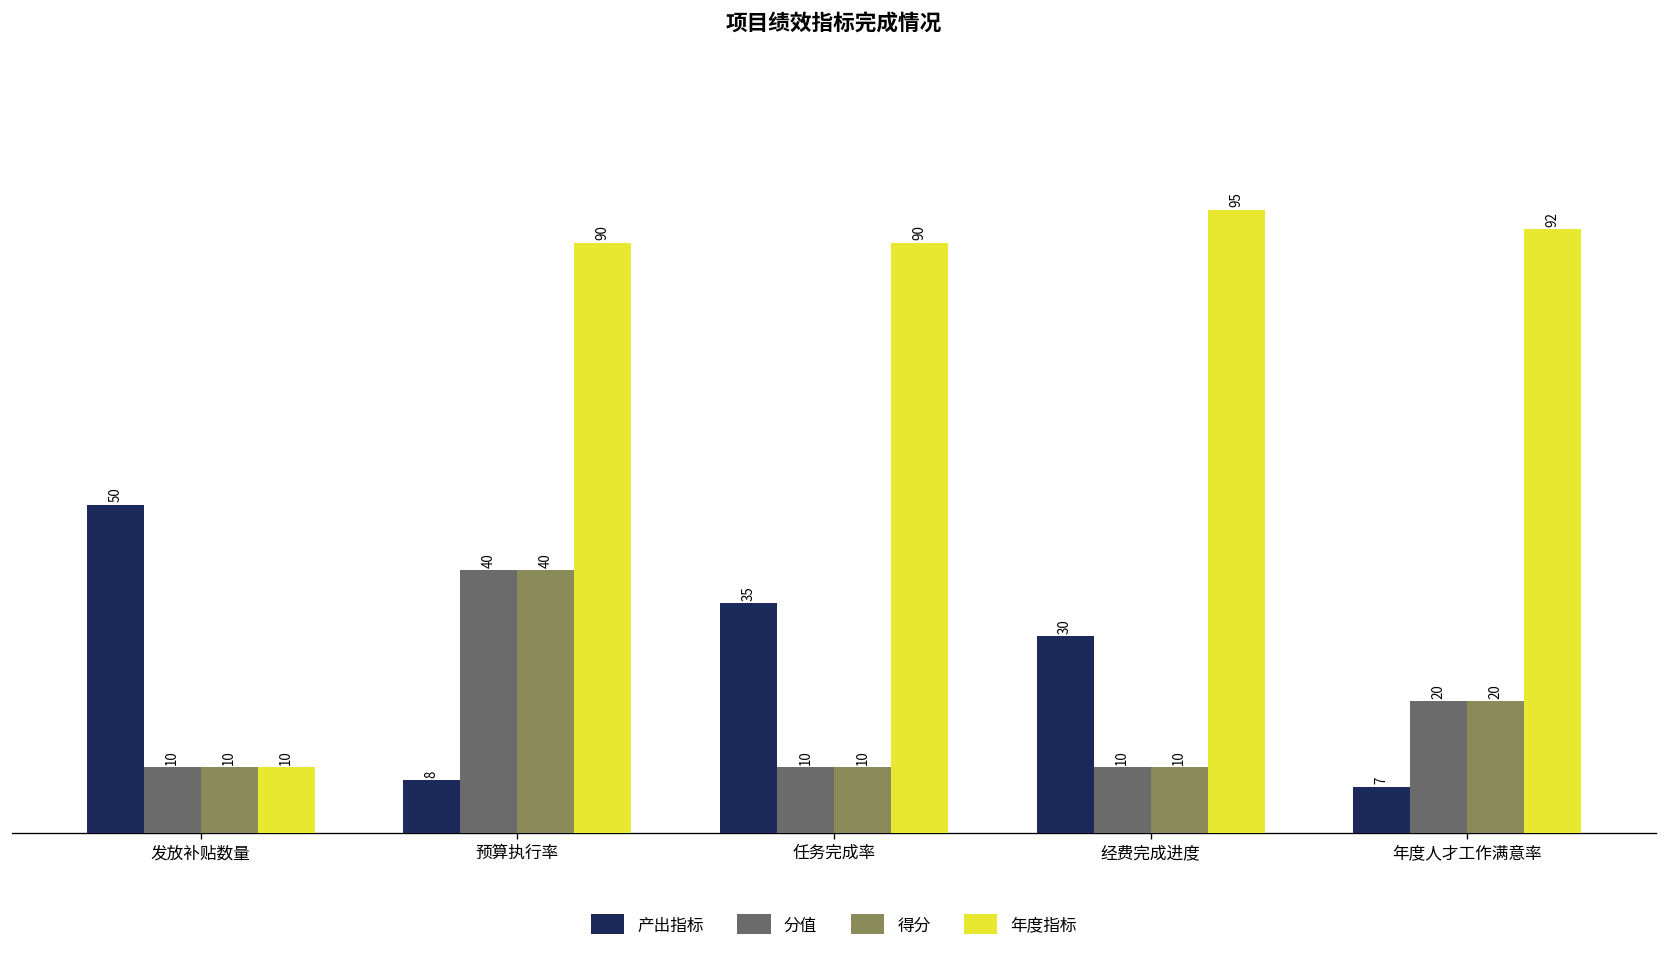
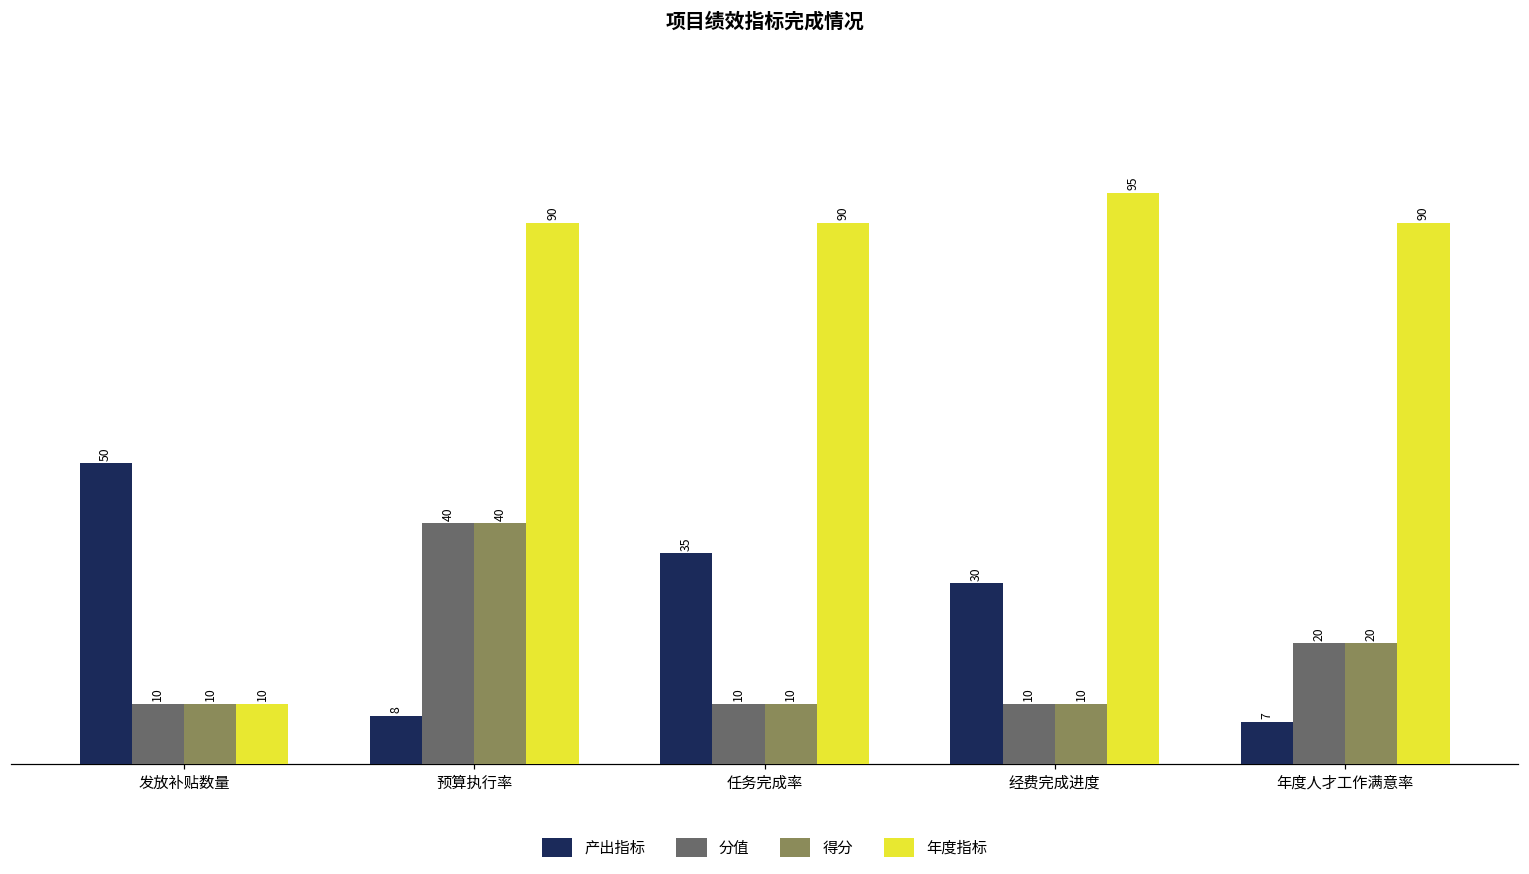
  {
    "产出指标": {
      "发放补贴数量": 50,
      "预算执行率": 8,
      "任务完成率": 35,
      "经费完成进度": 30,
      "年度人才工作满意率": 7
    },
    "年度指标": {
      "发放补贴数量": 10,
      "预算执行率": 90,
      "任务完成率": 90,
      "经费完成进度": 95,
-     "年度人才工作满意率": 92
+     "年度人才工作满意率": 90
    }
  }
